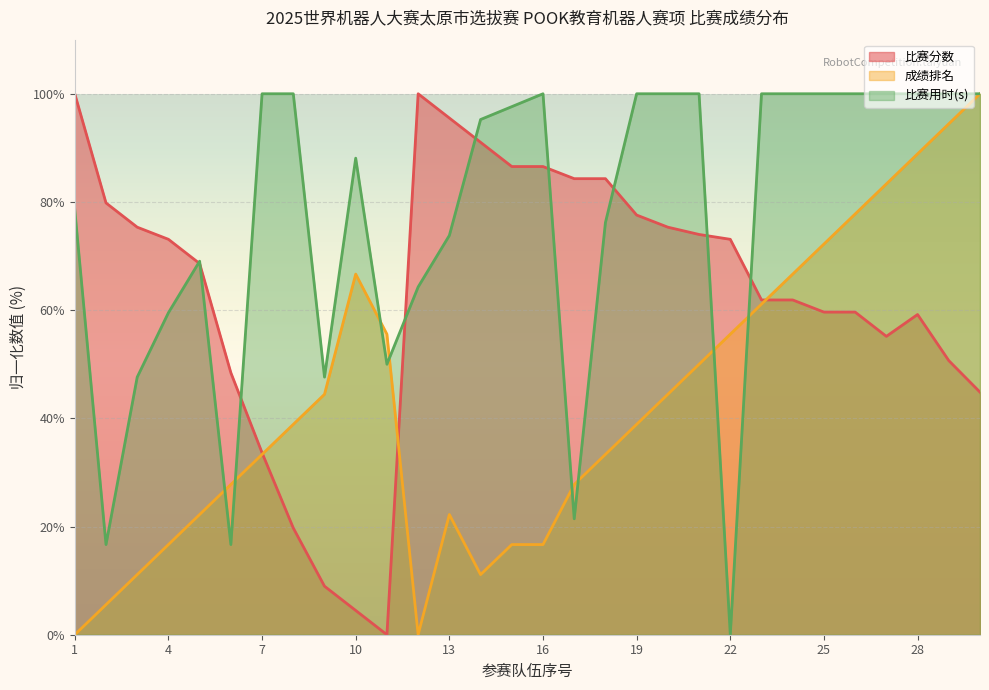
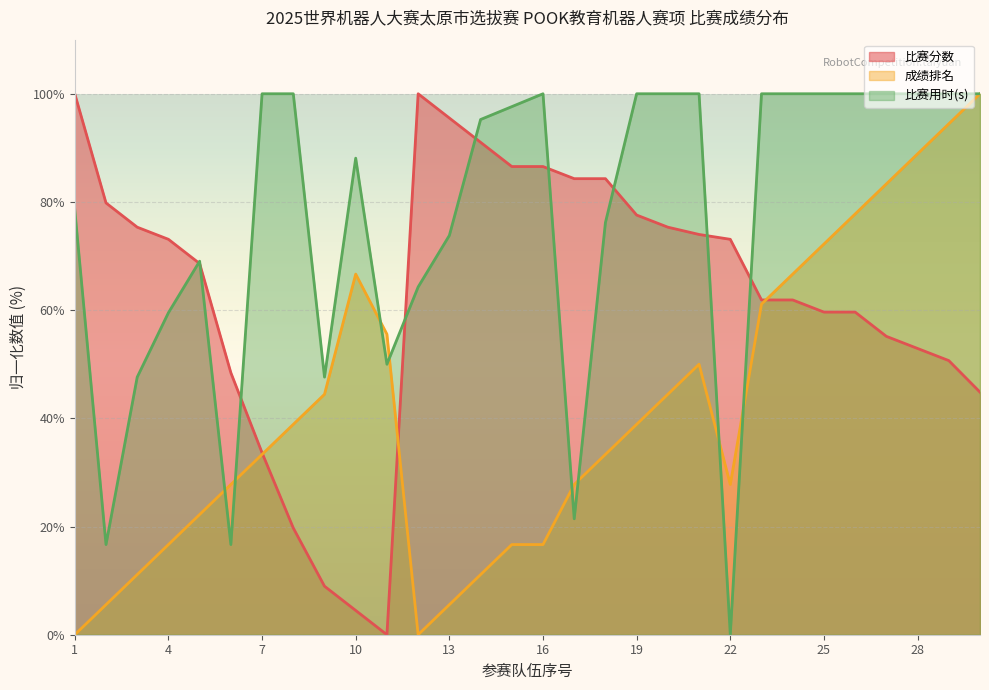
  {
    "比赛分数": {
      "1": "100%",
      "4": "73%",
      "10": "4%",
      "13": "96%",
      "16": "87%",
      "19": "78%",
      "22": "73%",
      "25": "60%",
-     "28": "59%"
+     "28": "53%"
    },
    "成绩排名": {
      "1": "0%",
      "4": "17%",
      "10": "67%",
-     "13": "22%",
+     "13": "6%",
      "16": "17%",
      "19": "39%",
-     "22": "56%",
+     "22": "28%",
      "25": "72%",
      "28": "89%"
    },
    "比赛用时(s)": {
      "1": "79%",
      "4": "60%",
      "7": "100%",
      "10": "88%",
      "13": "74%",
      "16": "100%",
      "19": "100%",
      "22": "0%",
      "25": "100%"
    }
  }
